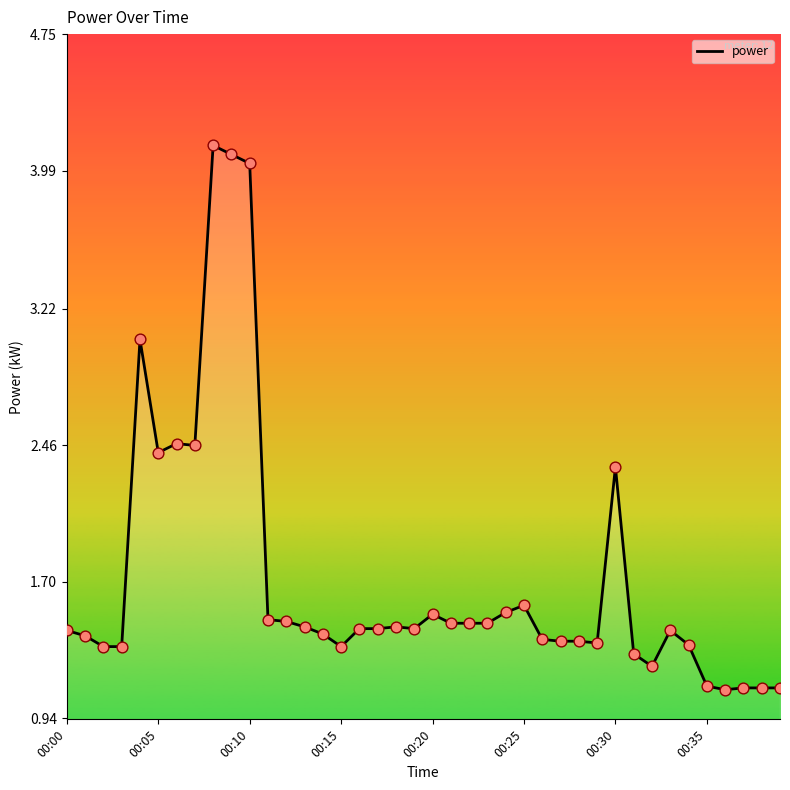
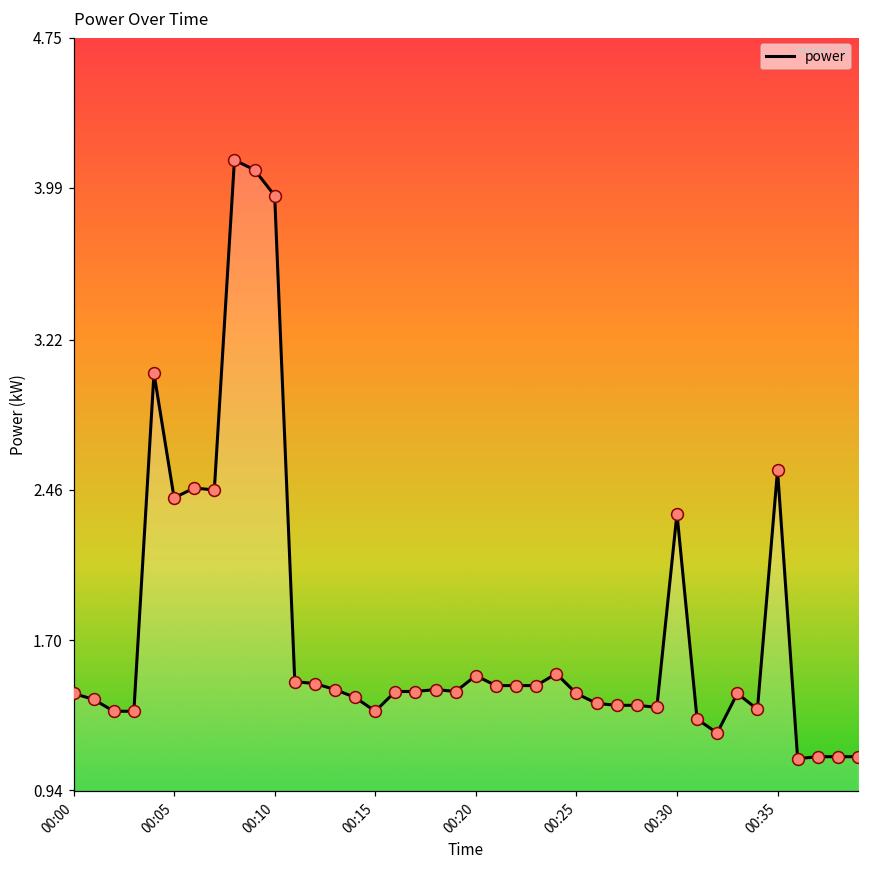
  {
    "00:00": 1.43,
    "00:05": 2.42,
-   "00:10": 4.03,
+   "00:10": 3.95,
    "00:15": 1.34,
    "00:20": 1.52,
-   "00:25": 1.57,
+   "00:25": 1.43,
    "00:30": 2.34,
-   "00:35": 1.12
+   "00:35": 2.56
  }
